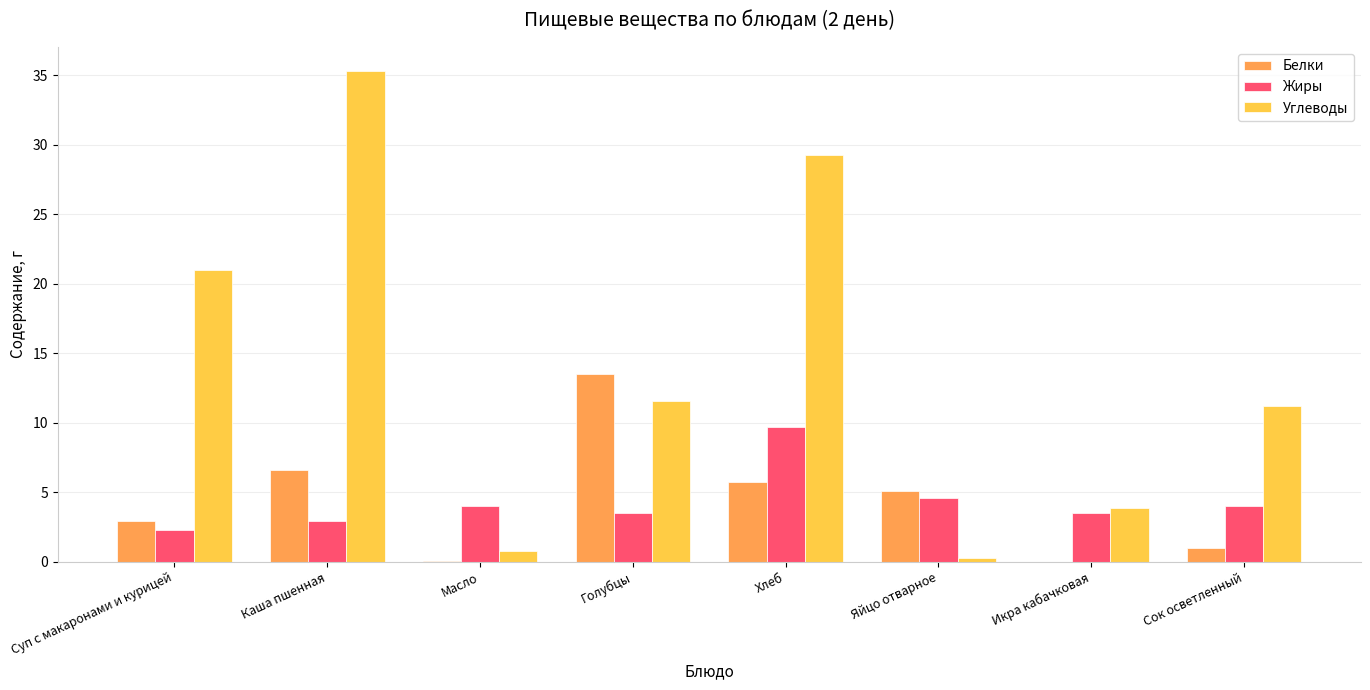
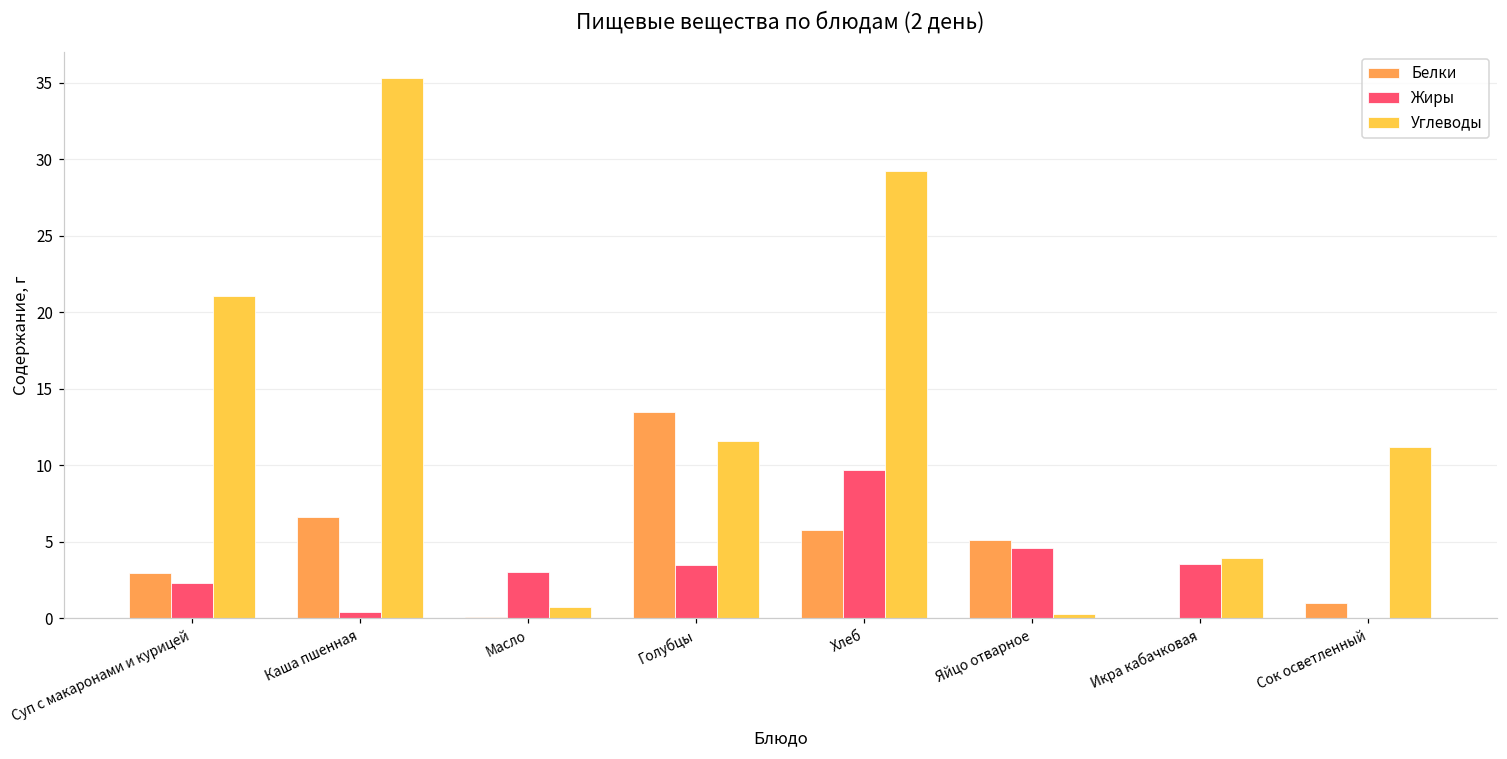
  {
    "Жиры": {
      "Суп с макаронами и курицей": 2.3,
-     "Каша пшенная": 3.0,
-     "Масло": 4,
+     "Каша пшенная": 0.4,
+     "Масло": 3,
      "Голубцы": 3.5,
      "Хлеб": 9.7,
      "Яйцо отварное": 4.6,
      "Икра кабачковая": 3.5,
-     "Сок осветленный": 4
+     "Сок осветленный": 0
    }
  }
